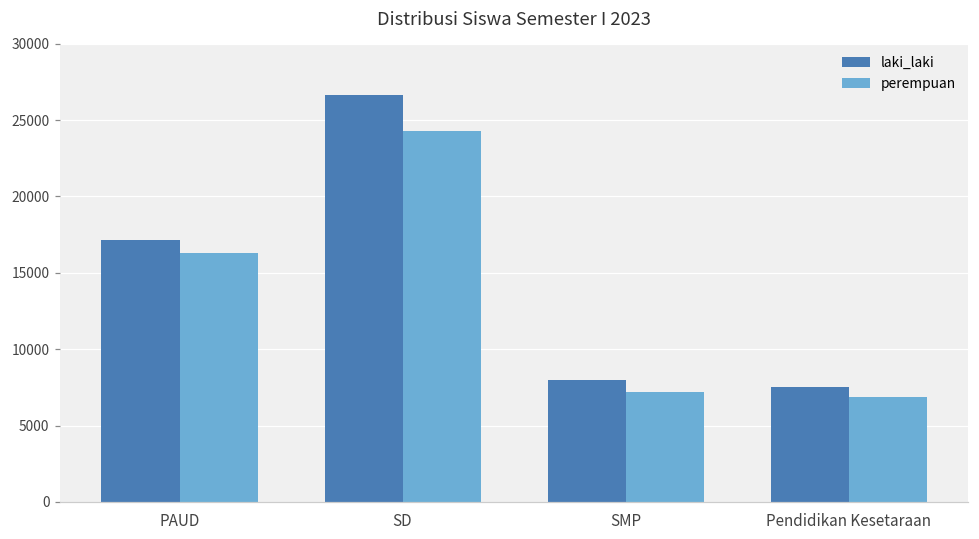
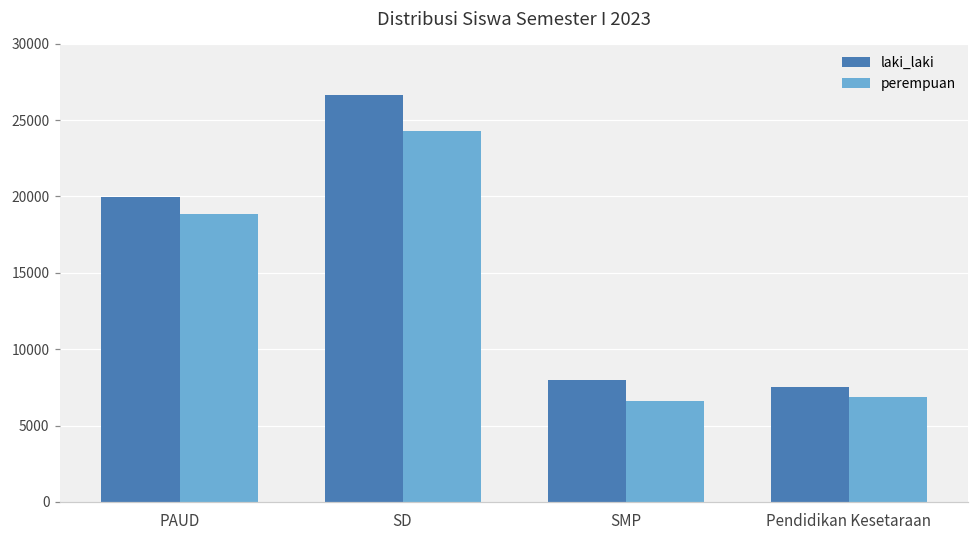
  {
    "laki_laki": {
-     "PAUD": 17100,
+     "PAUD": 20000,
      "SD": 26700,
      "SMP": 8000,
      "Pendidikan Kesetaraan": 7500
    },
    "perempuan": {
-     "PAUD": 16300,
+     "PAUD": 18900,
      "SD": 24300,
-     "SMP": 7200,
+     "SMP": 6600,
      "Pendidikan Kesetaraan": 6900
    }
  }
